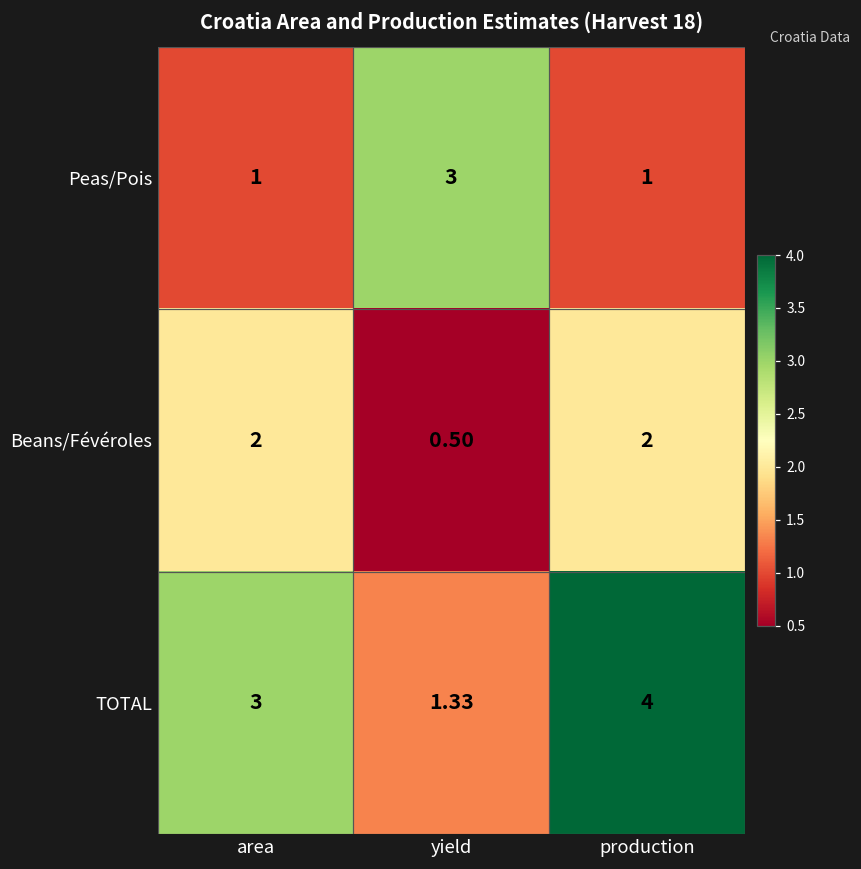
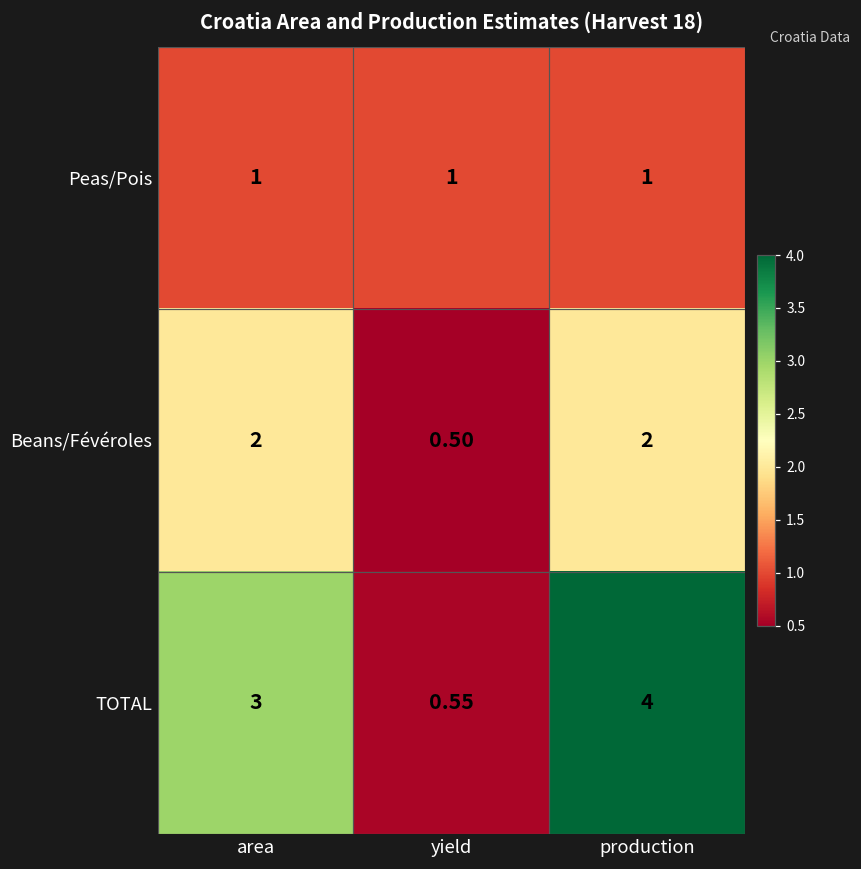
  {
    "Peas/Pois": {
      "area": 1,
-     "yield": 3,
+     "yield": 1,
      "production": 1
    },
    "Beans/Févéroles": {
      "area": 2,
      "yield": 0.50,
      "production": 2
    },
    "TOTAL": {
      "area": 3,
-     "yield": 1.33,
+     "yield": 0.55,
      "production": 4
    }
  }
